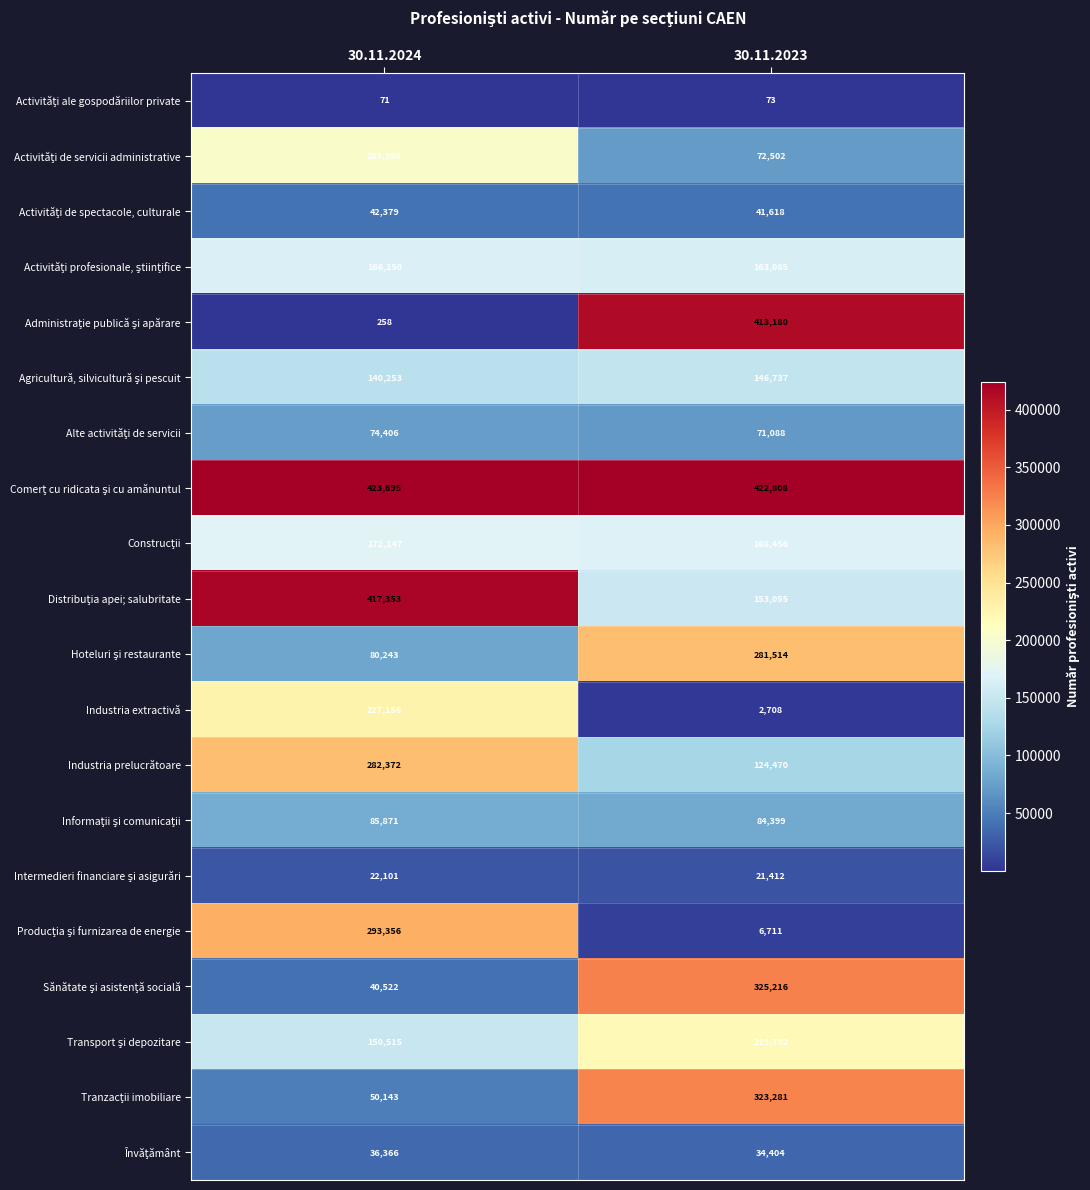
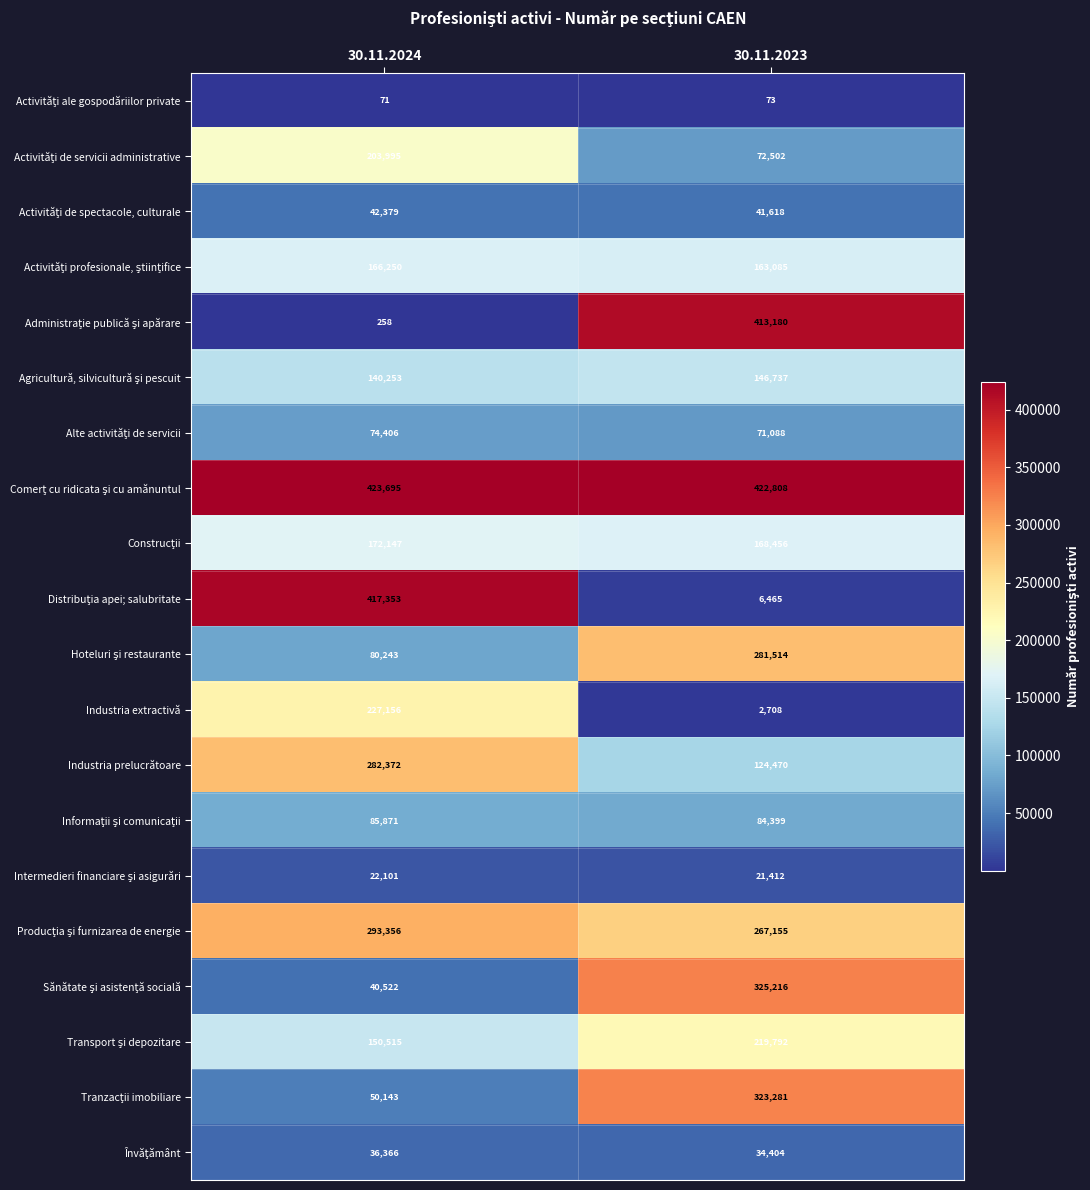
  {
    "Activităţi ale gospodăriilor private": {
      "30.11.2024": "71",
      "30.11.2023": "73"
    },
    "Activităţi de servicii administrative": {
      "30.11.2024": "203,995",
      "30.11.2023": "72,502"
    },
    "Activităţi de spectacole, culturale": {
      "30.11.2024": "42,379",
      "30.11.2023": "41,618"
    },
    "Administraţie publică şi apărare": {
      "30.11.2024": "258",
      "30.11.2023": "413,180"
    },
    "Agricultură, silvicultură şi pescuit": {
      "30.11.2024": "140,253",
      "30.11.2023": "146,737"
    },
    "Alte activităţi de servicii": {
      "30.11.2024": "74,406",
      "30.11.2023": "71,088"
    },
    "Comerţ cu ridicata şi cu amănuntul": {
      "30.11.2024": "423,695",
      "30.11.2023": "422,808"
    },
    "Distribuţia apei; salubritate": {
      "30.11.2024": "417,353",
-     "30.11.2023": "153,055"
+     "30.11.2023": "6,465"
    },
    "Hoteluri şi restaurante": {
      "30.11.2024": "80,243",
      "30.11.2023": "281,514"
    },
    "Industria extractivă": {
      "30.11.2024": "227,156",
      "30.11.2023": "2,708"
    },
    "Industria prelucrătoare": {
      "30.11.2024": "282,372",
      "30.11.2023": "124,470"
    },
    "Informaţii şi comunicaţii": {
      "30.11.2024": "85,871",
      "30.11.2023": "84,399"
    },
    "Intermedieri financiare şi asigurări": {
      "30.11.2024": "22,101",
      "30.11.2023": "21,412"
    },
    "Producţia şi furnizarea de energie": {
      "30.11.2024": "293,356",
-     "30.11.2023": "6,711"
+     "30.11.2023": "267,155"
    },
    "Sănătate şi asistenţă socială": {
      "30.11.2024": "40,522",
      "30.11.2023": "325,216"
    },
    "Transport şi depozitare": {
      "30.11.2024": "150,515",
      "30.11.2023": "219,792"
    },
    "Tranzacţii imobiliare": {
      "30.11.2024": "50,143",
      "30.11.2023": "323,281"
    },
    "Învăţământ": {
      "30.11.2024": "36,366",
      "30.11.2023": "34,404"
    }
  }
